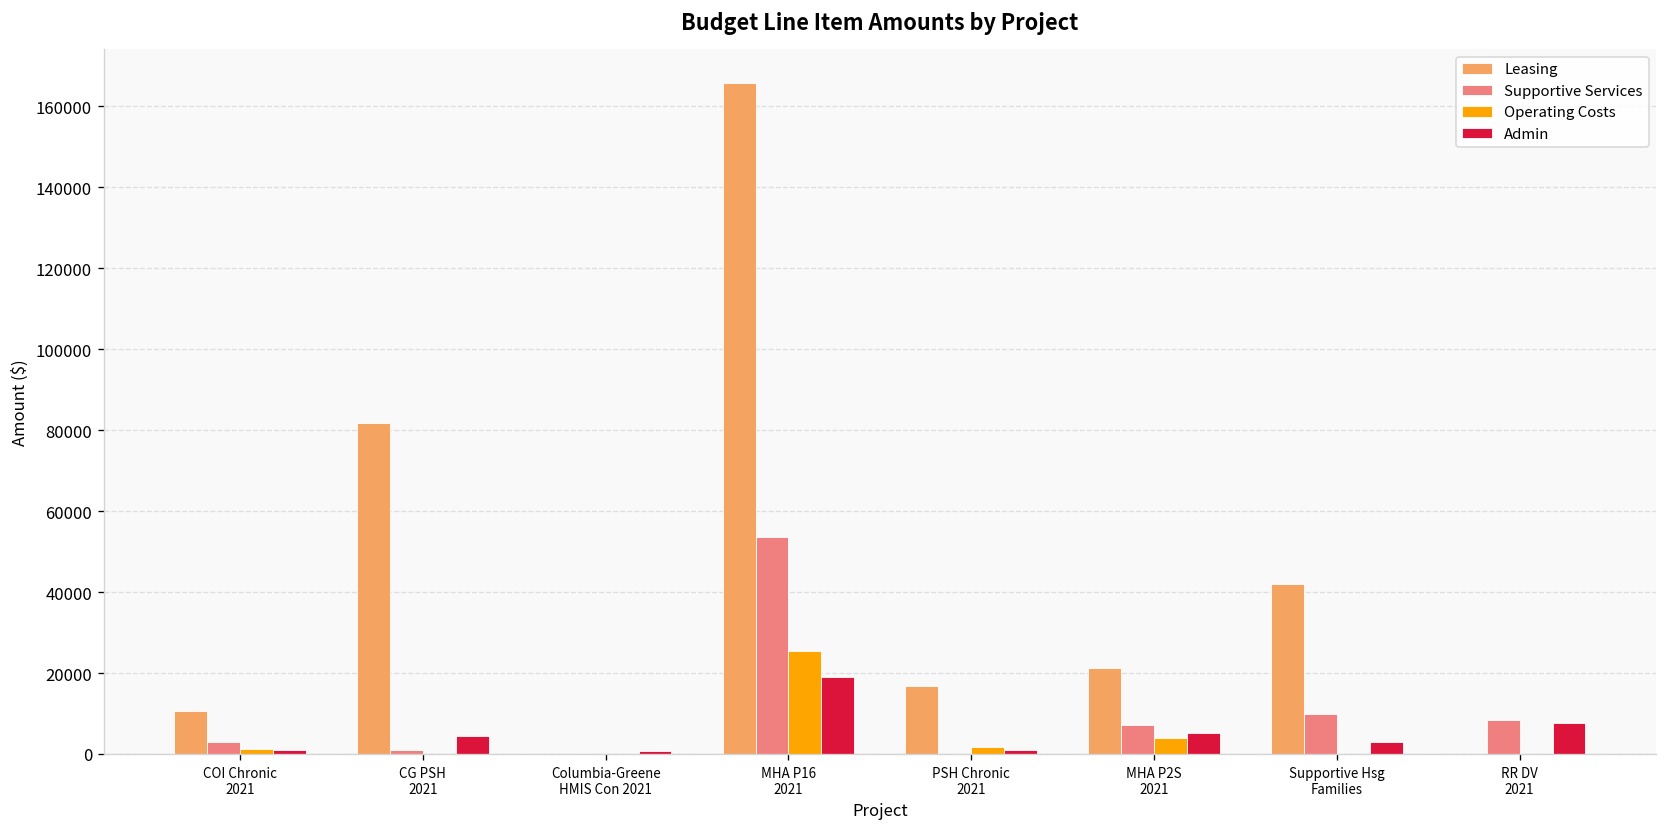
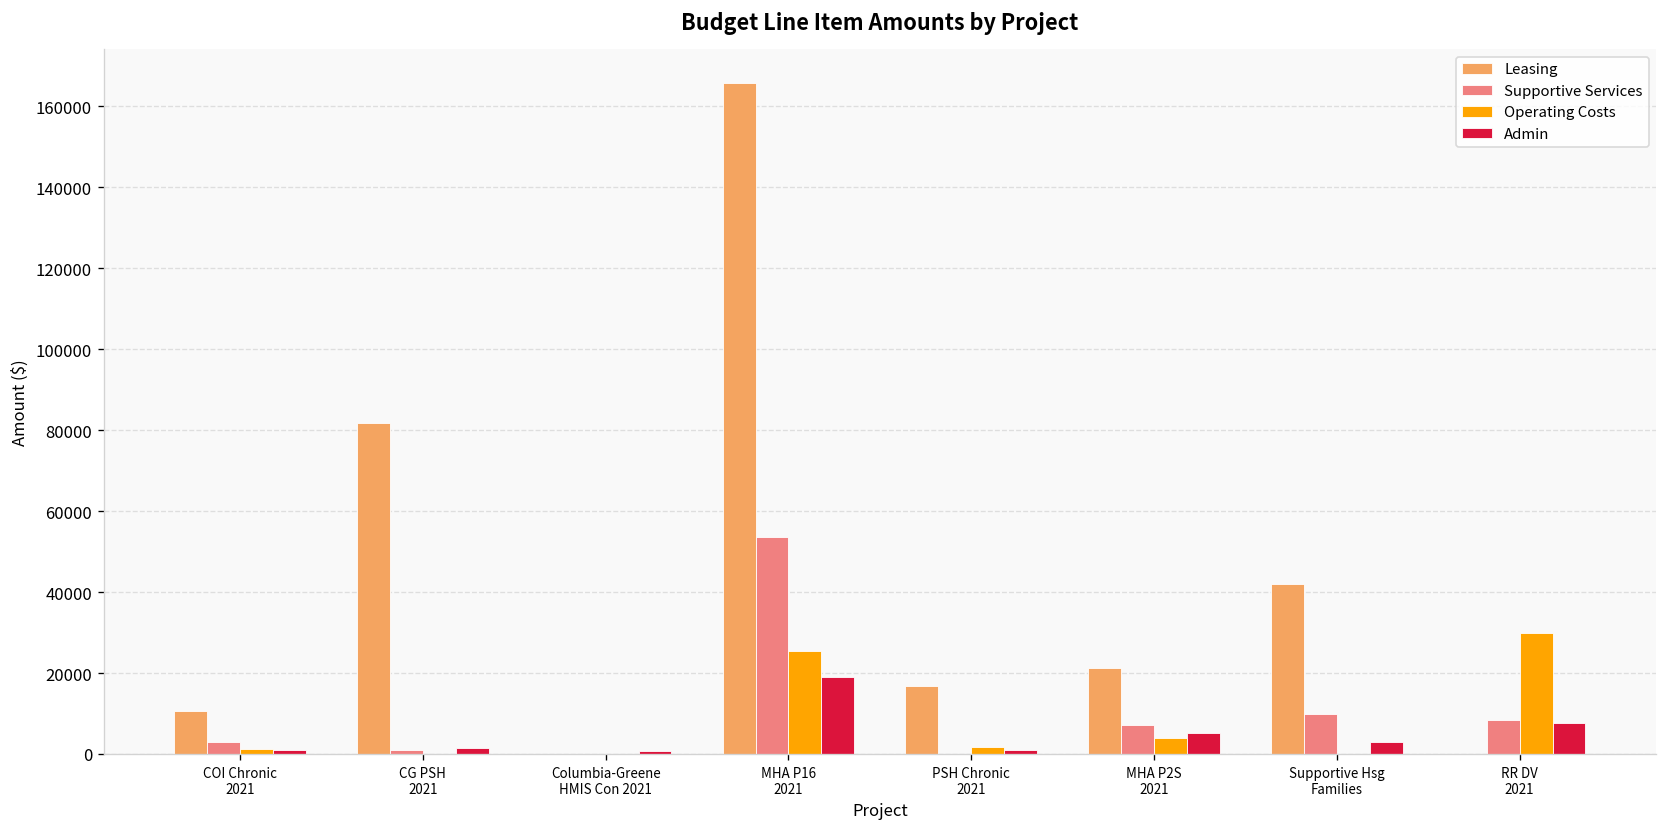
  {
    "Operating Costs": {
      "COI Chronic 2021": 1000,
      "CG PSH 2021": 0,
      "Columbia-Greene HMIS Con 2021": 0,
      "MHA P16 2021": 25000,
      "PSH Chronic 2021": 2000,
      "MHA P2S 2021": 4000,
      "Supportive Hsg Families": 0,
-     "RR DV 2021": 0
+     "RR DV 2021": 30000
    },
    "Admin": {
      "COI Chronic 2021": 1000,
-     "CG PSH 2021": 5000,
+     "CG PSH 2021": 2000,
      "Columbia-Greene HMIS Con 2021": 1000,
      "MHA P16 2021": 19000,
      "PSH Chronic 2021": 1000,
      "MHA P2S 2021": 5000,
      "Supportive Hsg Families": 3000,
      "RR DV 2021": 8000
    }
  }
